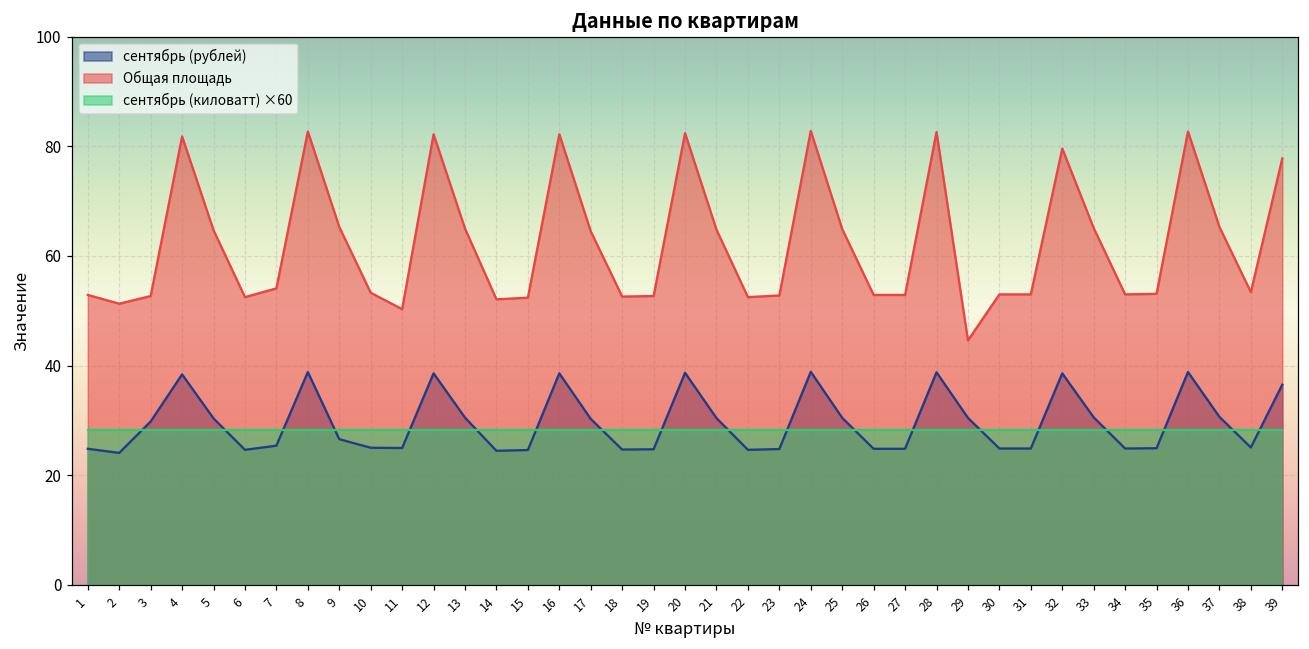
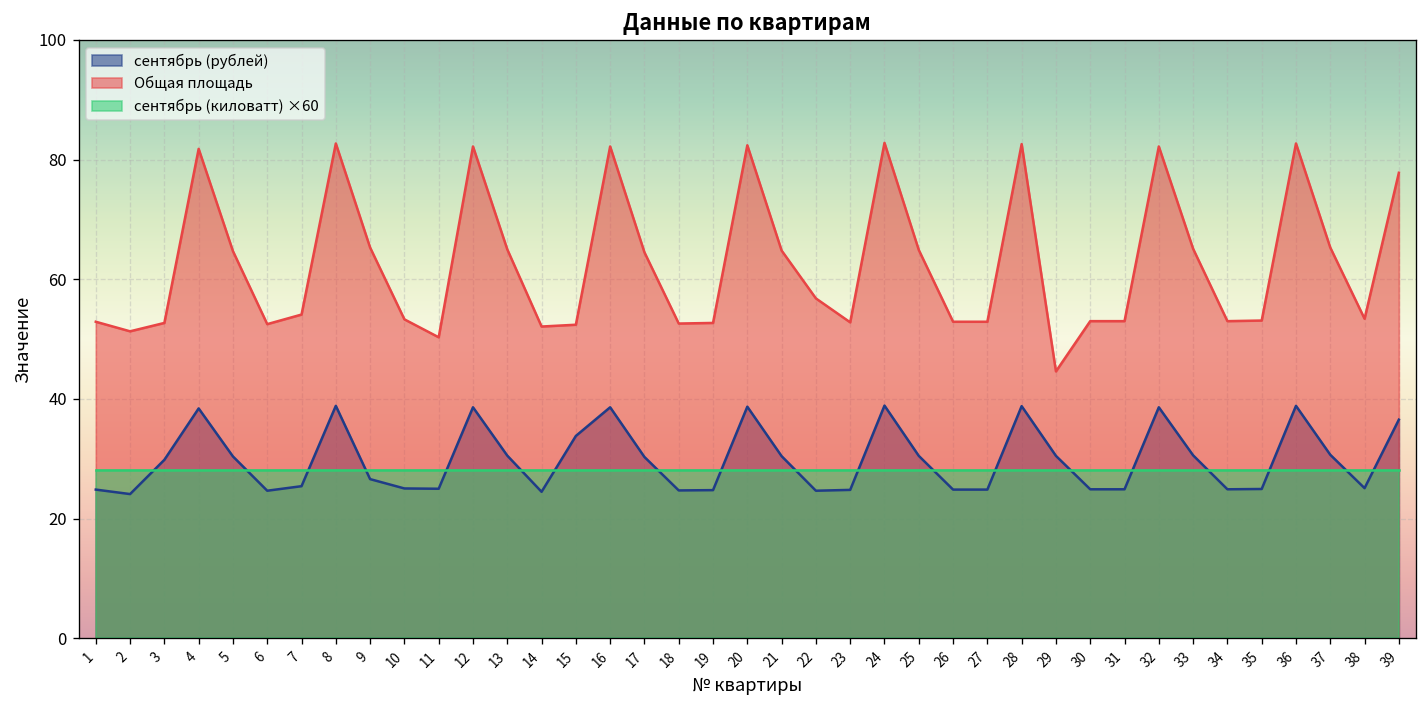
  {
    "сентябрь (рублей)": {
      "1": 25,
      "2": 24,
      "3": 30,
      "4": 38,
      "5": 30,
      "6": 25,
      "7": 25,
      "8": 39,
      "9": 27,
      "10": 25,
      "11": 25,
      "12": 39,
      "13": 31,
      "14": 24,
-     "15": 25,
+     "15": 34,
      "16": 39,
      "17": 30,
      "18": 25,
      "19": 25,
      "20": 39,
      "21": 30,
      "22": 25,
      "23": 25,
      "24": 39,
      "25": 30,
      "26": 25,
      "27": 25,
      "28": 39,
      "29": 30,
      "30": 25,
      "31": 25,
      "32": 39,
      "33": 31,
      "34": 25,
      "35": 25,
      "36": 39,
      "37": 31,
      "38": 25,
      "39": 37
    },
    "Общая площадь": {
      "1": 53,
      "2": 51,
      "3": 53,
      "4": 82,
      "5": 65,
      "6": 53,
      "7": 54,
      "8": 83,
      "9": 65,
      "10": 53,
      "11": 50,
      "12": 82,
      "13": 65,
      "14": 52,
      "15": 52,
      "16": 82,
      "17": 65,
      "18": 53,
      "19": 53,
      "20": 82,
      "21": 65,
-     "22": 53,
+     "22": 57,
      "23": 53,
      "24": 83,
      "25": 65,
      "26": 53,
      "27": 53,
      "28": 83,
      "29": 45,
      "30": 53,
      "31": 53,
-     "32": 80,
+     "32": 82,
      "33": 65,
      "34": 53,
      "35": 53,
      "36": 83,
      "37": 65,
      "38": 53,
      "39": 78
    },
    "сентябрь (киловатт) ×60": {
      "1": 28,
      "2": 28,
      "3": 28,
      "4": 28,
      "5": 28,
      "6": 28,
      "7": 28,
      "8": 28,
      "9": 28,
      "10": 28,
      "11": 28,
      "12": 28,
      "13": 28,
      "14": 28,
      "15": 28,
      "16": 28,
      "17": 28,
      "18": 28,
      "19": 28,
      "20": 28,
      "21": 28,
      "22": 28,
      "23": 28,
      "24": 28,
      "25": 28,
      "26": 28,
      "27": 28,
      "28": 28,
      "29": 28,
      "30": 28,
      "31": 28,
      "32": 28,
      "33": 28,
      "34": 28,
      "35": 28,
      "36": 28,
      "37": 28,
      "38": 28,
      "39": 28
    }
  }
